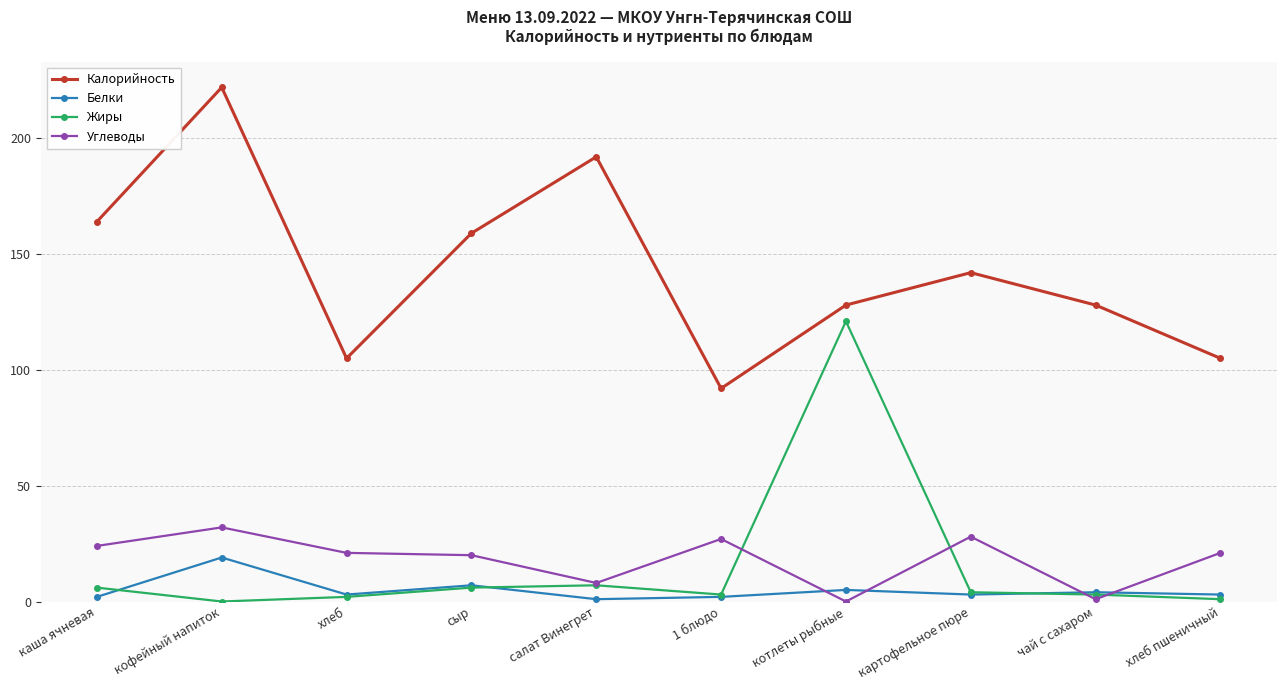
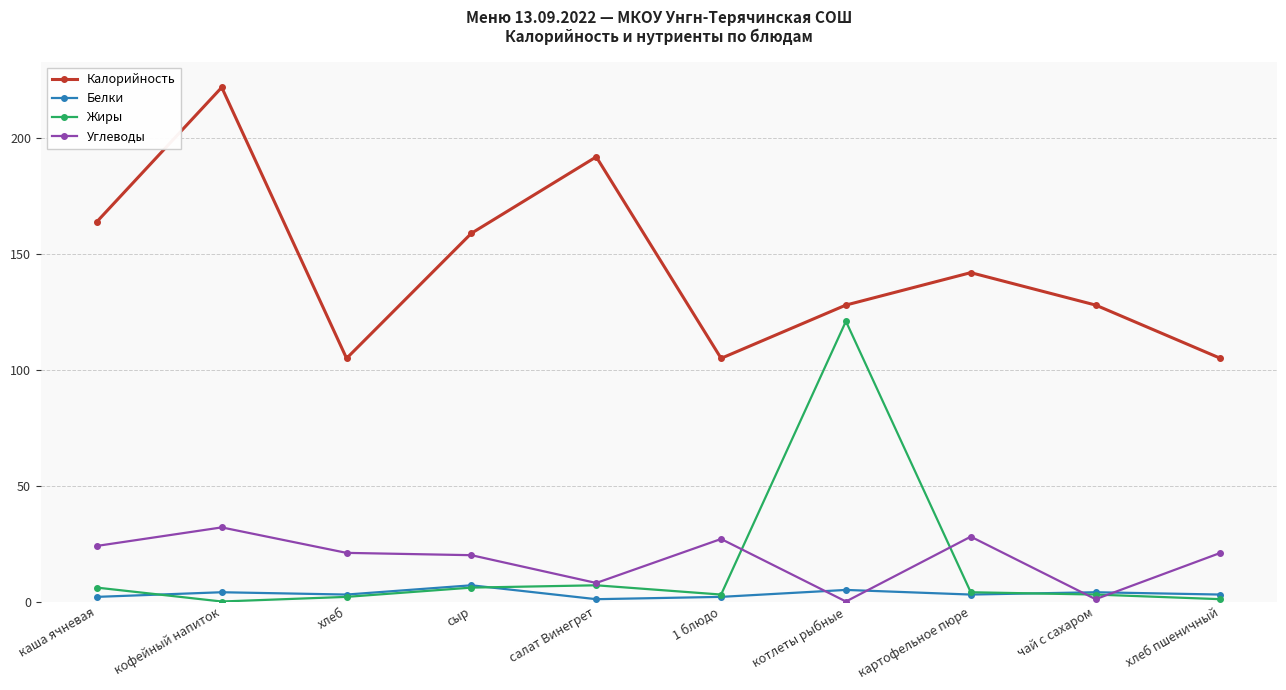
  {
    "Калорийность": {
      "каша ячневая": 164,
      "кофейный напиток": 222,
      "хлеб": 105,
      "сыр": 159,
      "салат Винегрет": 192,
-     "1 блюдо": 92,
+     "1 блюдо": 105,
      "котлеты рыбные": 128,
      "картофельное пюре": 142,
      "чай с сахаром": 128,
      "хлеб пшеничный": 105
    },
    "Белки": {
      "каша ячневая": 2,
-     "кофейный напиток": 19,
+     "кофейный напиток": 4,
      "салат Винегрет": 1,
      "котлеты рыбные": 5,
      "хлеб пшеничный": 3
    },
    "Жиры": {
      "каша ячневая": 6,
      "кофейный напиток": 0,
      "котлеты рыбные": 121,
      "хлеб пшеничный": 1
    },
    "Углеводы": {
      "каша ячневая": 24,
      "кофейный напиток": 32,
      "хлеб": 21,
      "сыр": 20,
      "1 блюдо": 27,
      "котлеты рыбные": 0,
      "картофельное пюре": 28,
      "чай с сахаром": 1,
      "хлеб пшеничный": 21
    }
  }
